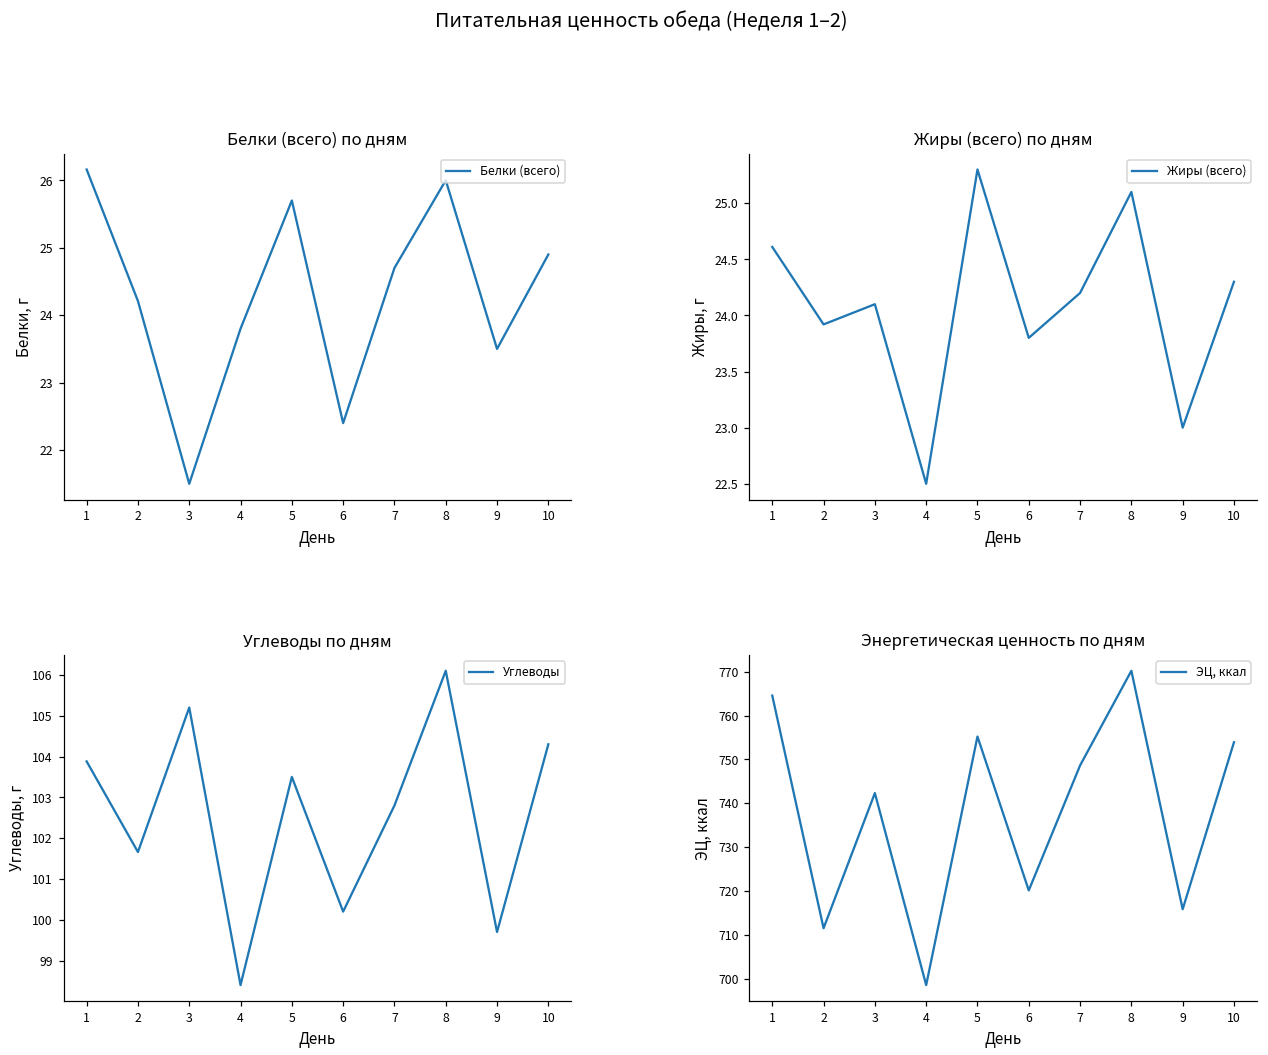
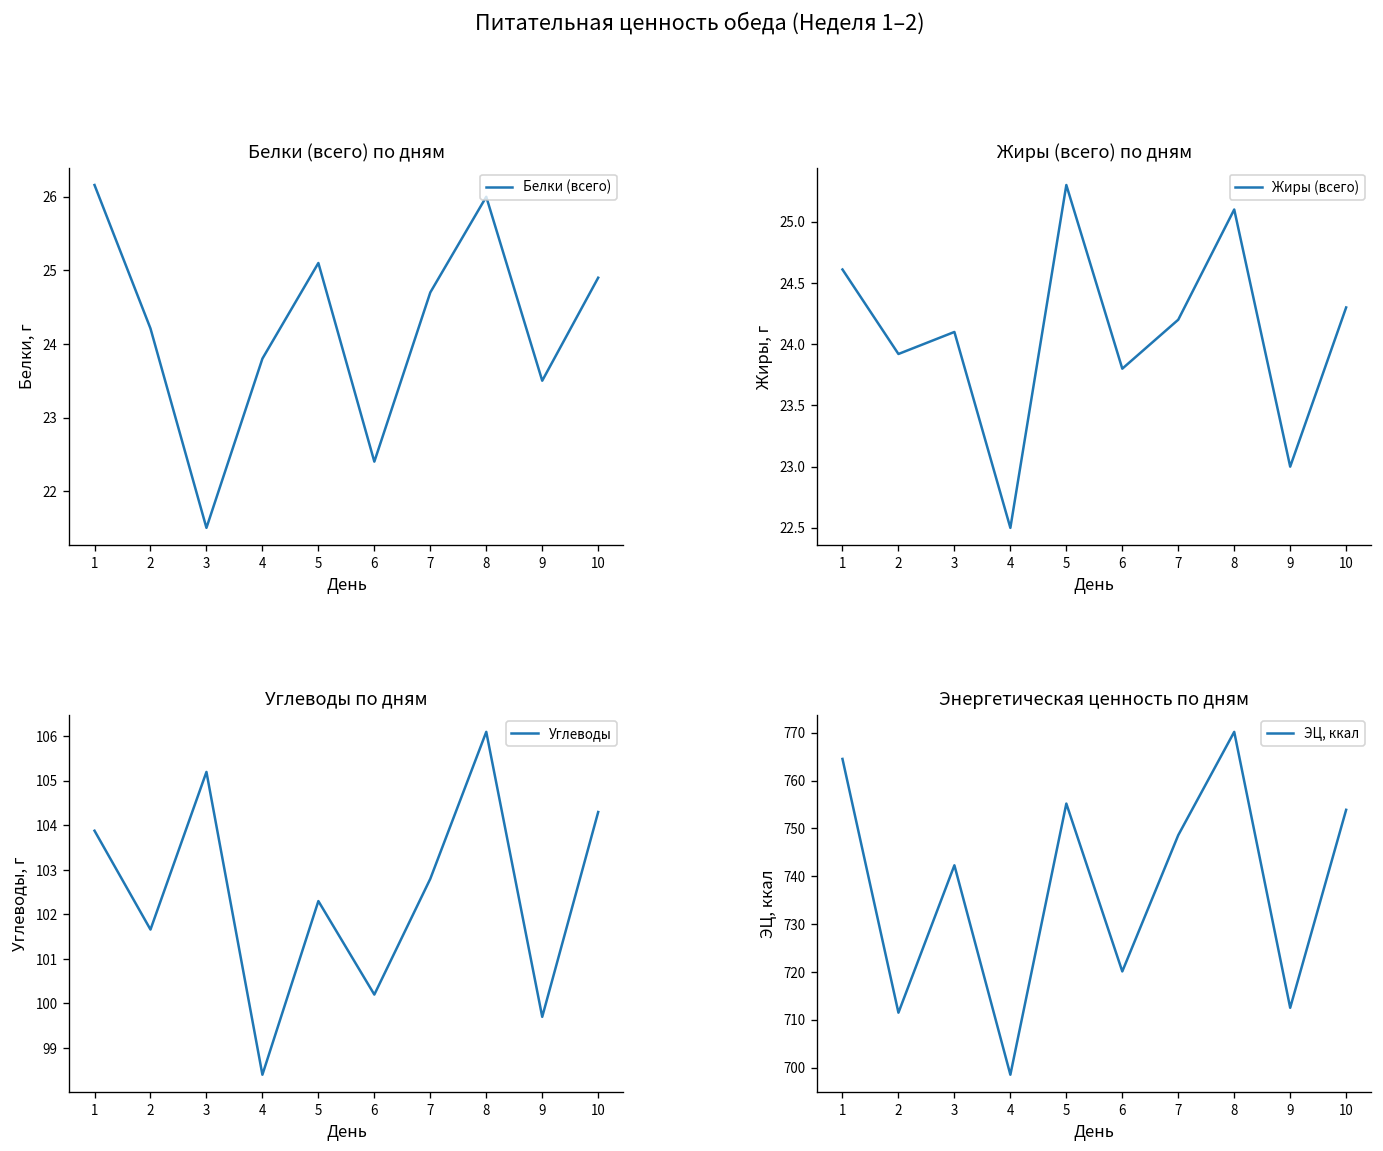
  {
    "Белки (всего) по дням": {
      "1": 26.2,
      "2": 24.2,
      "3": 21.5,
      "4": 23.8,
-     "5": 25.7,
+     "5": 25.1,
      "6": 22.4,
      "7": 24.7,
      "9": 23.5,
      "10": 24.9
    },
    "Жиры (всего) по дням": {
      "1": 24.61,
      "2": 23.92,
      "3": 24.10,
      "4": 22.50,
      "5": 25.30,
      "6": 23.80,
      "7": 24.20,
      "8": 25.10,
      "9": 23.00,
      "10": 24.30
    },
    "Углеводы по дням": {
      "1": 103.9,
      "2": 101.7,
      "3": 105.2,
      "4": 98.4,
-     "5": 103.5,
+     "5": 102.3,
      "6": 100.2,
      "7": 102.8,
      "8": 106.1,
      "9": 99.7,
      "10": 104.3
    },
    "Энергетическая ценность по дням": {
      "1": 765,
      "2": 711,
      "3": 742,
      "4": 699,
      "5": 755,
      "6": 720,
      "7": 749,
      "8": 770,
-     "9": 716,
+     "9": 713,
      "10": 754
    }
  }
